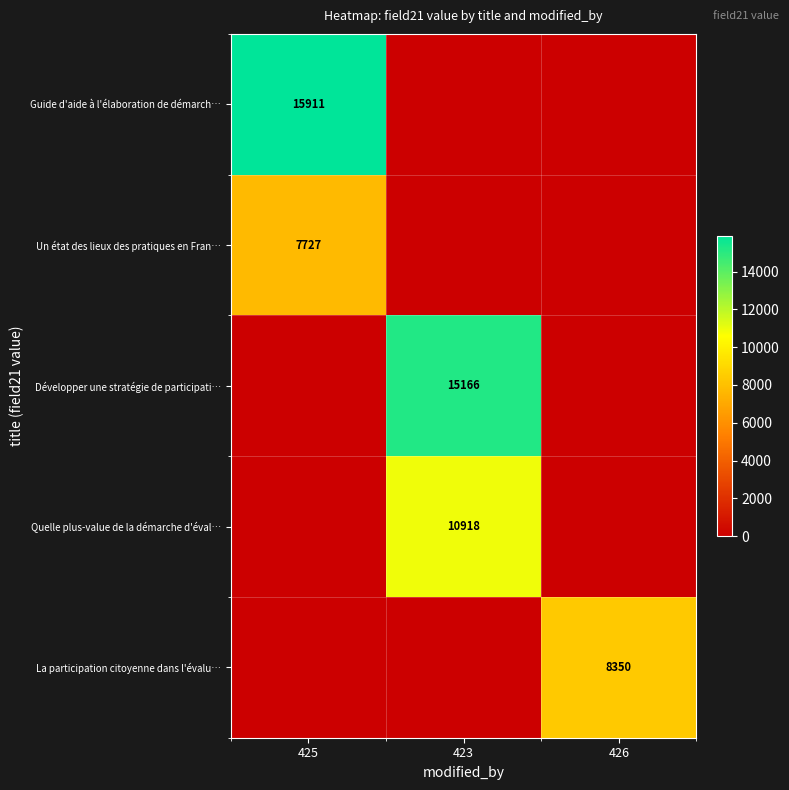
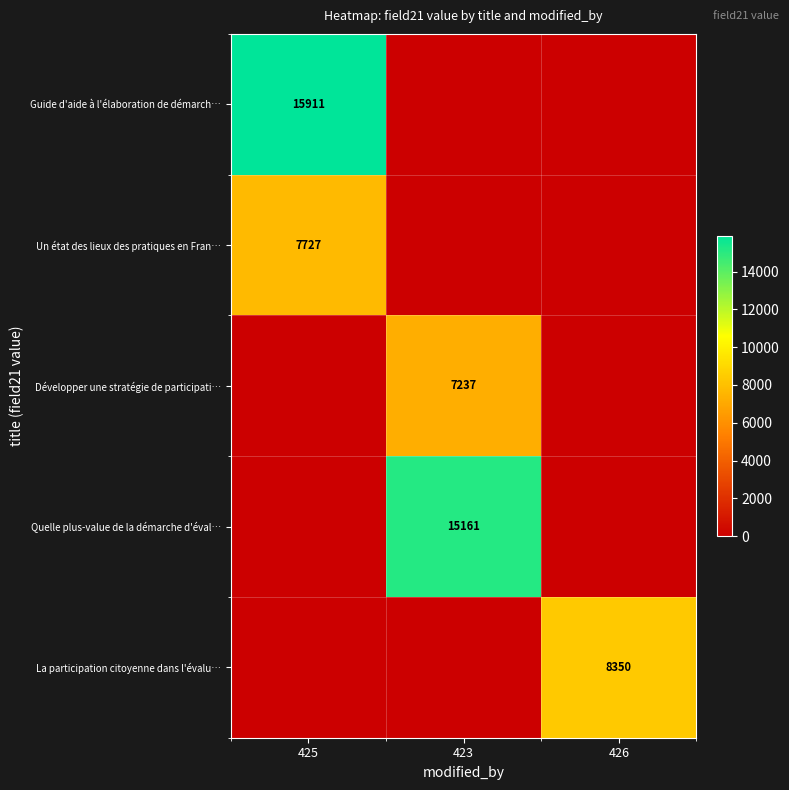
  {
    "Guide d'aide à l'élaboration de démarch…": {
      "425": 15911
    },
    "Un état des lieux des pratiques en Fran…": {
      "425": 7727
    },
    "Développer une stratégie de participati…": {
-     "423": 15166
+     "423": 7237
    },
    "Quelle plus-value de la démarche d'éval…": {
-     "423": 10918
+     "423": 15161
    },
    "La participation citoyenne dans l'évalu…": {
      "426": 8350
    }
  }
